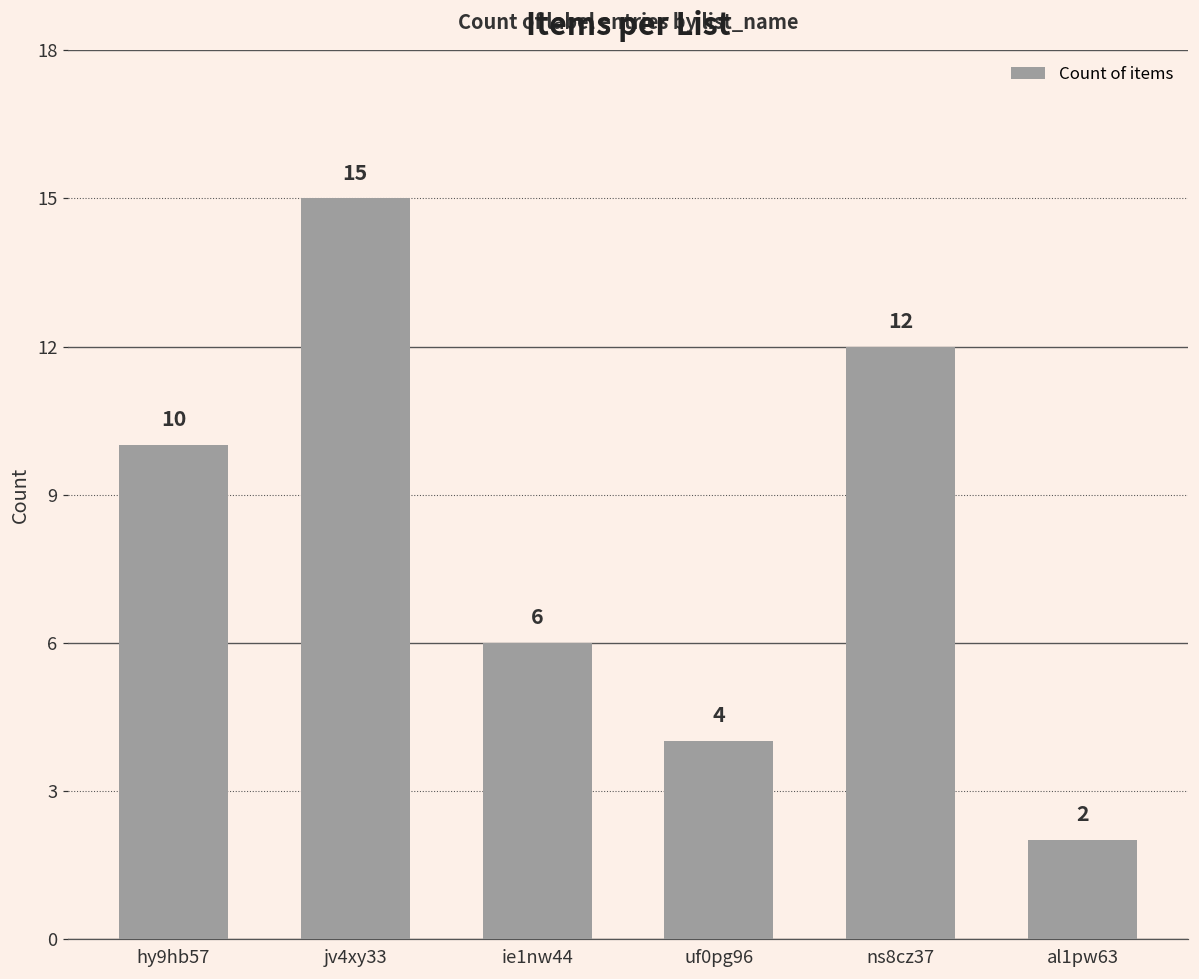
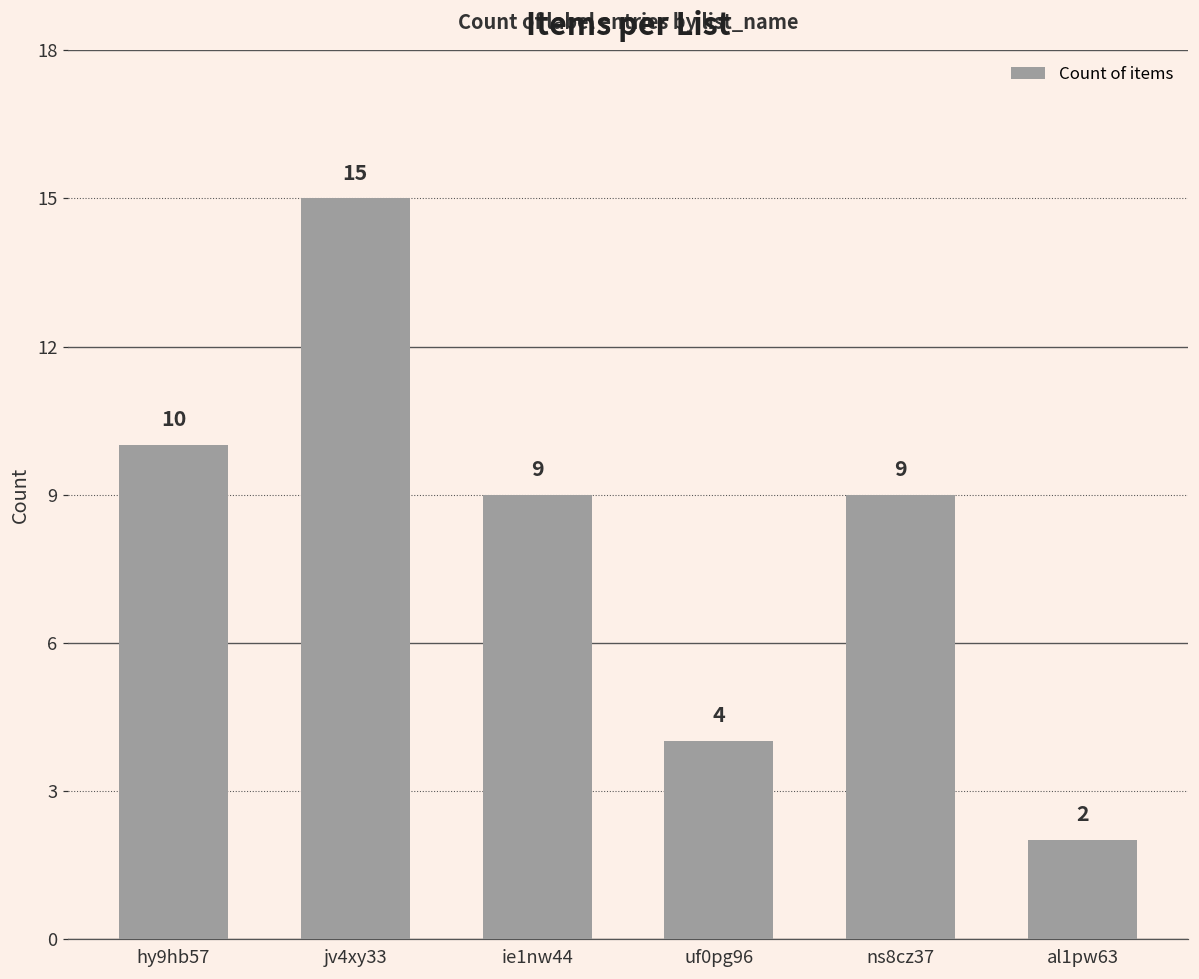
  {
    "hy9hb57": 10,
    "jv4xy33": 15,
-   "ie1nw44": 6,
+   "ie1nw44": 9,
    "uf0pg96": 4,
-   "ns8cz37": 12,
+   "ns8cz37": 9,
    "al1pw63": 2
  }
